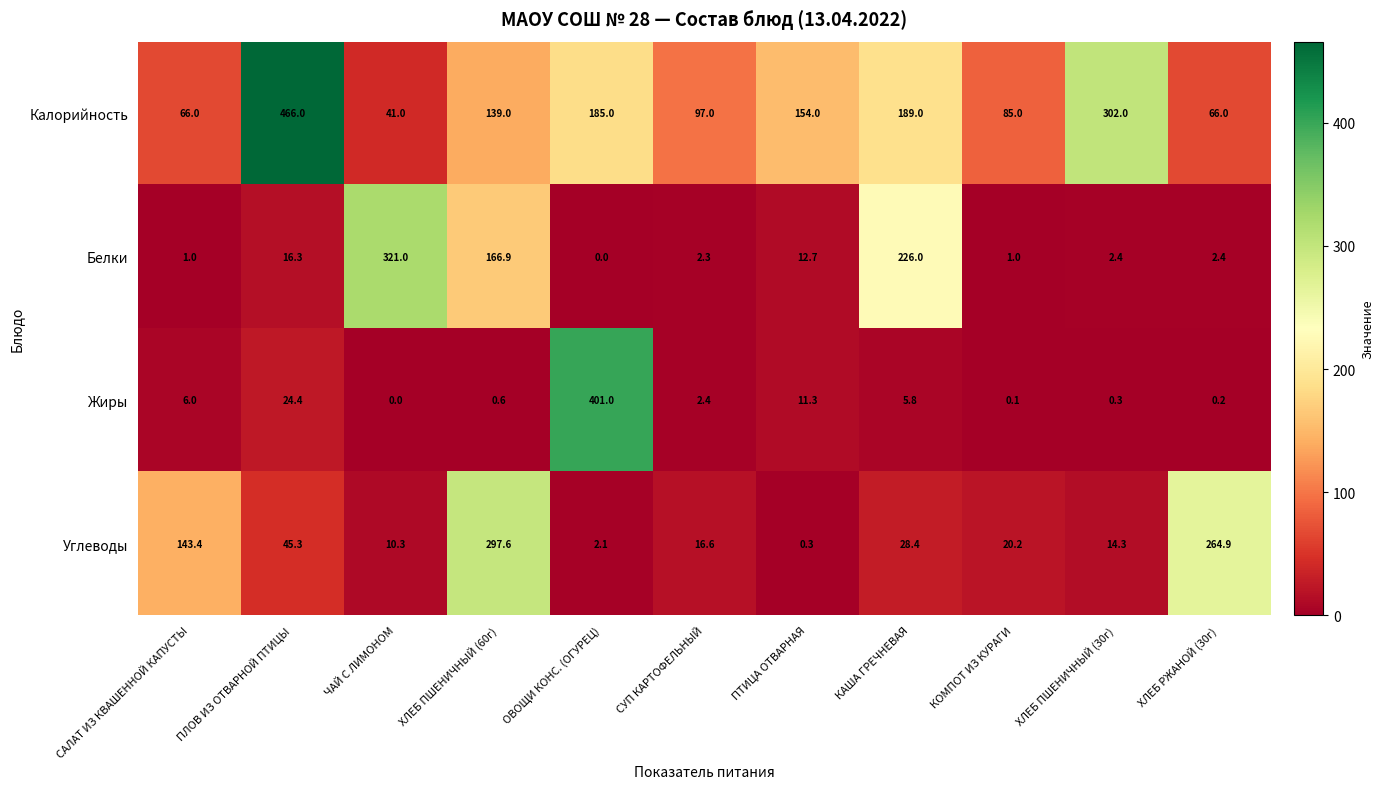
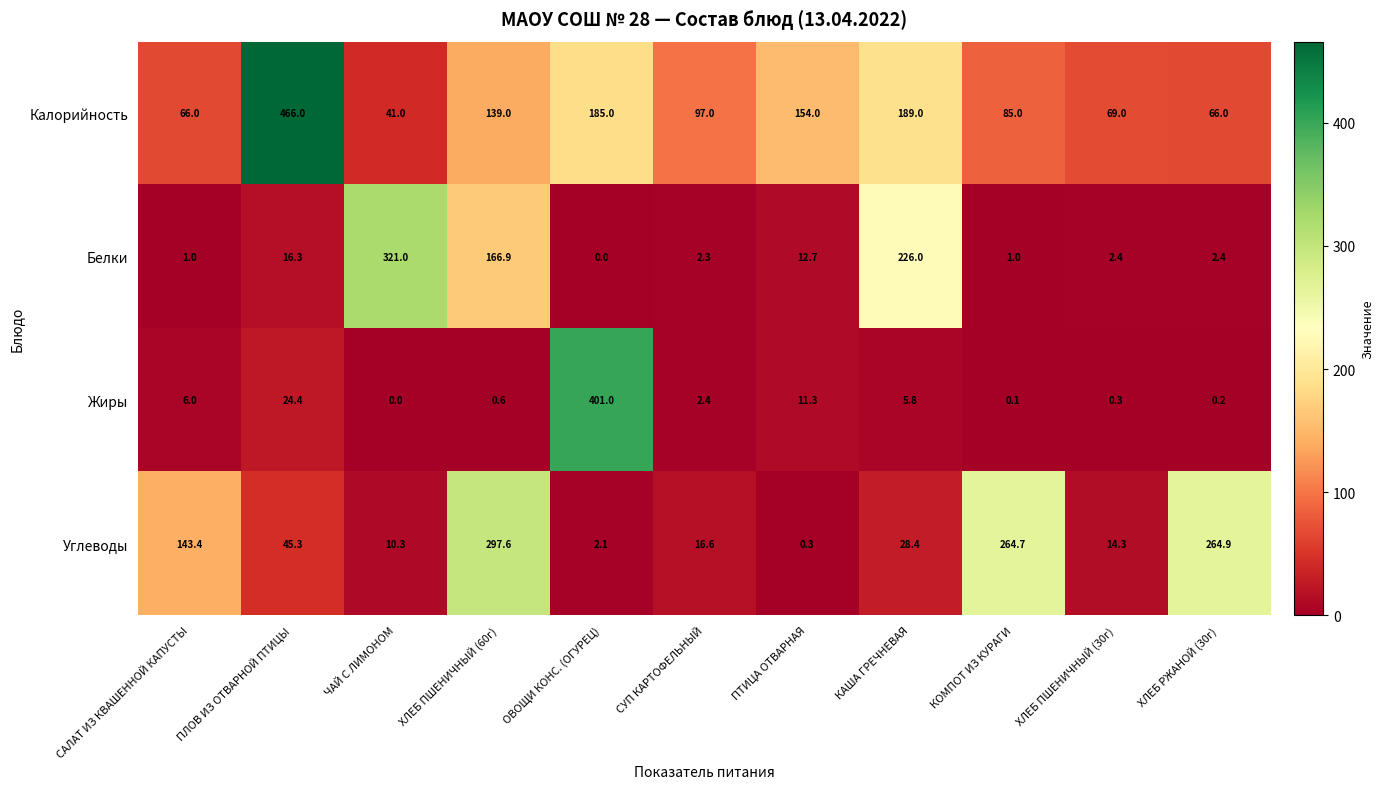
  {
    "Калорийность": {
      "САЛАТ ИЗ КВАШЕННОЙ КАПУСТЫ": 66.0,
      "ПЛОВ ИЗ ОТВАРНОЙ ПТИЦЫ": 466.0,
      "ЧАЙ С ЛИМОНОМ": 41.0,
      "ХЛЕБ ПШЕНИЧНЫЙ (60г)": 139.0,
      "ОВОЩИ КОНС. (ОГУРЕЦ)": 185.0,
      "СУП КАРТОФЕЛЬНЫЙ": 97.0,
      "ПТИЦА ОТВАРНАЯ": 154.0,
      "КАША ГРЕЧНЕВАЯ": 189.0,
      "КОМПОТ ИЗ КУРАГИ": 85.0,
-     "ХЛЕБ ПШЕНИЧНЫЙ (30г)": 302.0,
+     "ХЛЕБ ПШЕНИЧНЫЙ (30г)": 69.0,
      "ХЛЕБ РЖАНОЙ (30г)": 66.0
    },
    "Белки": {
      "САЛАТ ИЗ КВАШЕННОЙ КАПУСТЫ": 1.0,
      "ПЛОВ ИЗ ОТВАРНОЙ ПТИЦЫ": 16.3,
      "ЧАЙ С ЛИМОНОМ": 321.0,
      "ХЛЕБ ПШЕНИЧНЫЙ (60г)": 166.9,
      "ОВОЩИ КОНС. (ОГУРЕЦ)": 0.0,
      "СУП КАРТОФЕЛЬНЫЙ": 2.3,
      "ПТИЦА ОТВАРНАЯ": 12.7,
      "КАША ГРЕЧНЕВАЯ": 226.0,
      "КОМПОТ ИЗ КУРАГИ": 1.0,
      "ХЛЕБ ПШЕНИЧНЫЙ (30г)": 2.4,
      "ХЛЕБ РЖАНОЙ (30г)": 2.4
    },
    "Жиры": {
      "САЛАТ ИЗ КВАШЕННОЙ КАПУСТЫ": 6.0,
      "ПЛОВ ИЗ ОТВАРНОЙ ПТИЦЫ": 24.4,
      "ЧАЙ С ЛИМОНОМ": 0.0,
      "ХЛЕБ ПШЕНИЧНЫЙ (60г)": 0.6,
      "ОВОЩИ КОНС. (ОГУРЕЦ)": 401.0,
      "СУП КАРТОФЕЛЬНЫЙ": 2.4,
      "ПТИЦА ОТВАРНАЯ": 11.3,
      "КАША ГРЕЧНЕВАЯ": 5.8,
      "КОМПОТ ИЗ КУРАГИ": 0.1,
      "ХЛЕБ ПШЕНИЧНЫЙ (30г)": 0.3,
      "ХЛЕБ РЖАНОЙ (30г)": 0.2
    },
    "Углеводы": {
      "САЛАТ ИЗ КВАШЕННОЙ КАПУСТЫ": 143.4,
      "ПЛОВ ИЗ ОТВАРНОЙ ПТИЦЫ": 45.3,
      "ЧАЙ С ЛИМОНОМ": 10.3,
      "ХЛЕБ ПШЕНИЧНЫЙ (60г)": 297.6,
      "ОВОЩИ КОНС. (ОГУРЕЦ)": 2.1,
      "СУП КАРТОФЕЛЬНЫЙ": 16.6,
      "ПТИЦА ОТВАРНАЯ": 0.3,
      "КАША ГРЕЧНЕВАЯ": 28.4,
-     "КОМПОТ ИЗ КУРАГИ": 20.2,
+     "КОМПОТ ИЗ КУРАГИ": 264.7,
      "ХЛЕБ ПШЕНИЧНЫЙ (30г)": 14.3,
      "ХЛЕБ РЖАНОЙ (30г)": 264.9
    }
  }
